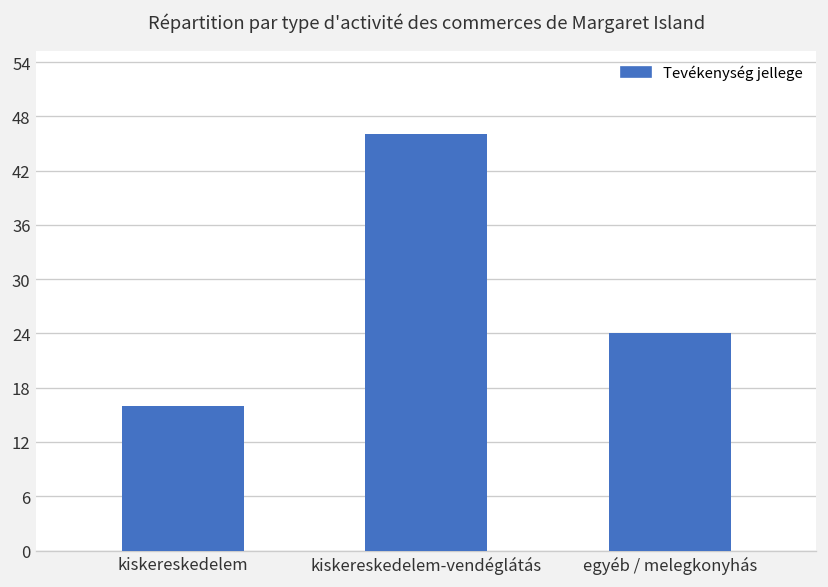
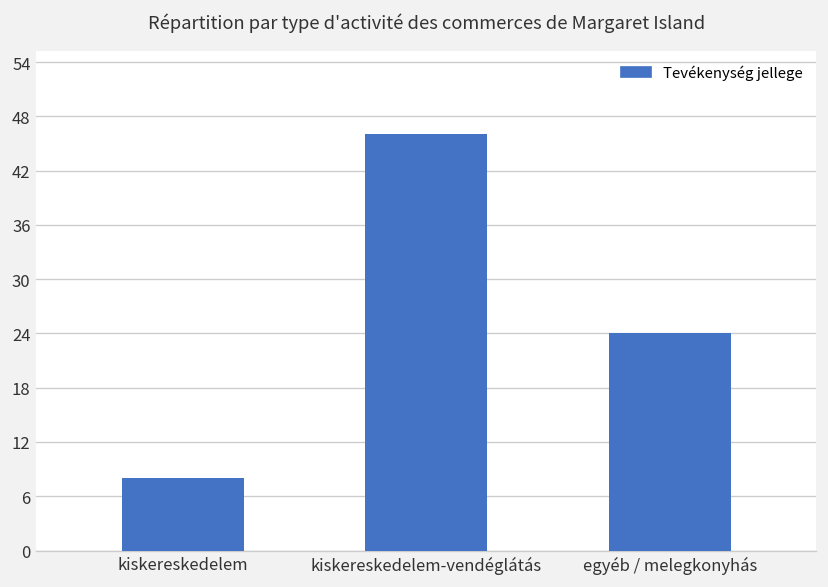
  {
-   "kiskereskedelem": 16,
+   "kiskereskedelem": 8,
    "kiskereskedelem-vendéglátás": 46,
    "egyéb / melegkonyhás": 24
  }
